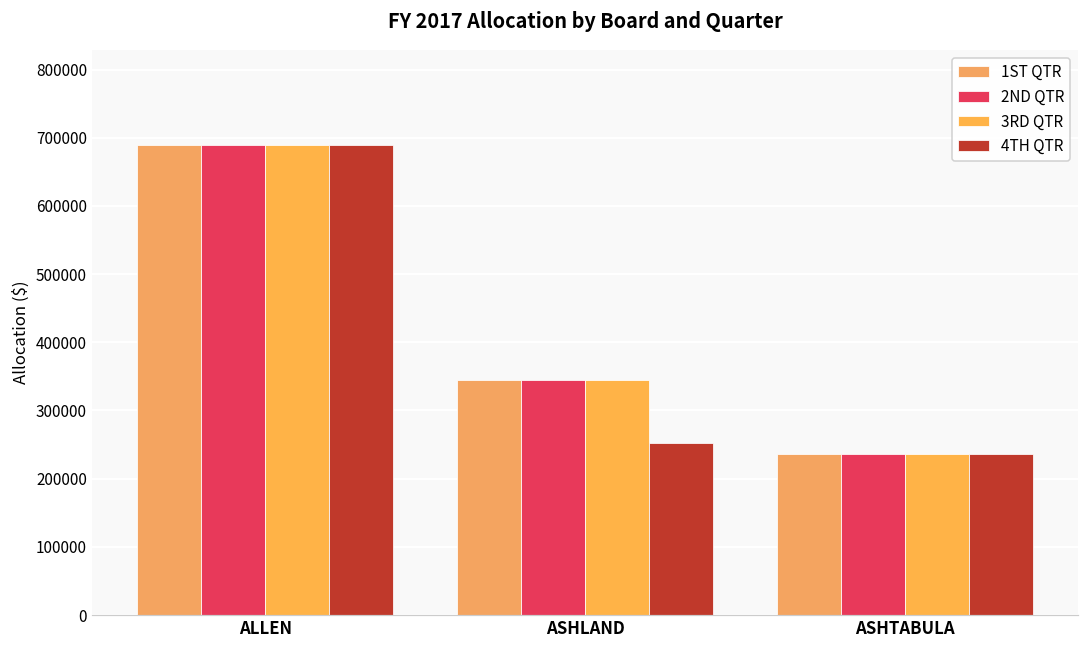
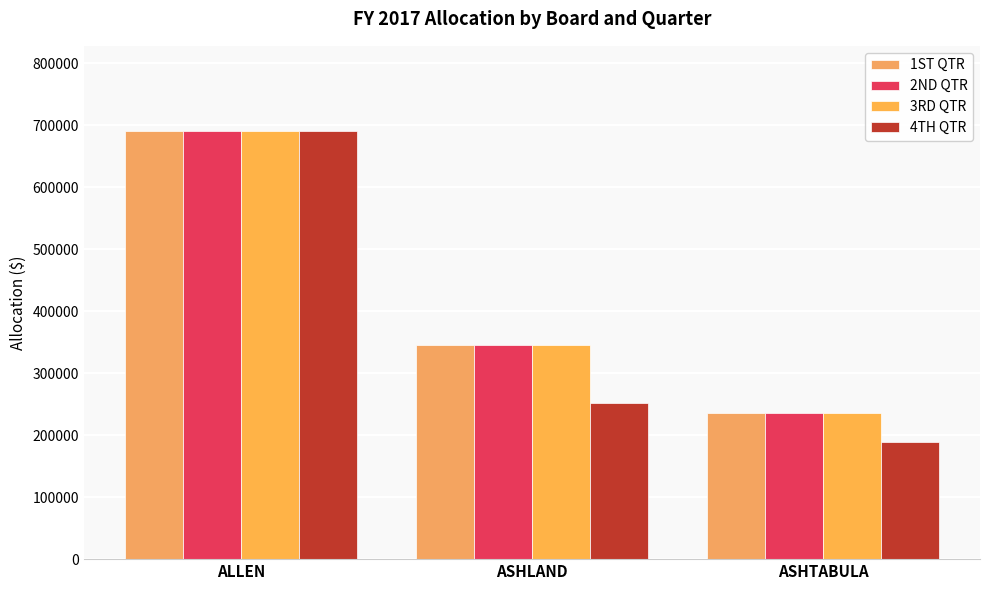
  {
    "2ND QTR": {
      "ALLEN": 690000,
      "ASHLAND": 350000,
      "ASHTABULA": 240000
    },
    "4TH QTR": {
      "ALLEN": 690000,
      "ASHLAND": 250000,
-     "ASHTABULA": 240000
+     "ASHTABULA": 190000
    }
  }
